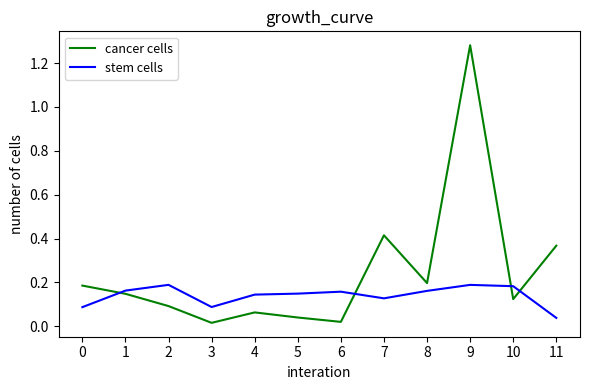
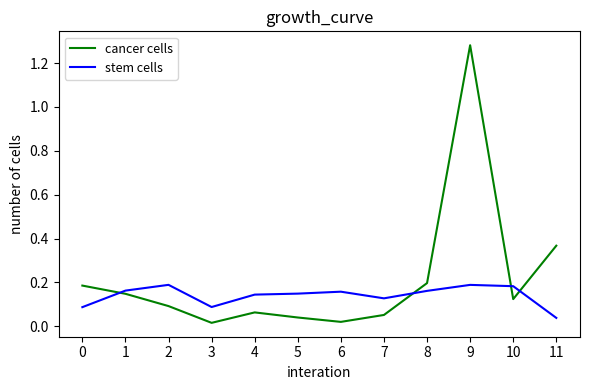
  {
    "cancer cells": {
      "0": 0.19,
      "1": 0.15,
      "2": 0.09,
      "3": 0.02,
      "4": 0.06,
      "5": 0.04,
      "6": 0.02,
-     "7": 0.41,
+     "7": 0.05,
      "8": 0.20,
      "9": 1.28,
      "10": 0.12,
      "11": 0.37
    },
    "stem cells": {
      "0": 0.09,
      "1": 0.16,
      "2": 0.19,
      "3": 0.09,
      "4": 0.14,
      "5": 0.15,
      "6": 0.16,
      "7": 0.13,
      "8": 0.16,
      "9": 0.19,
      "10": 0.18,
      "11": 0.04
    }
  }
